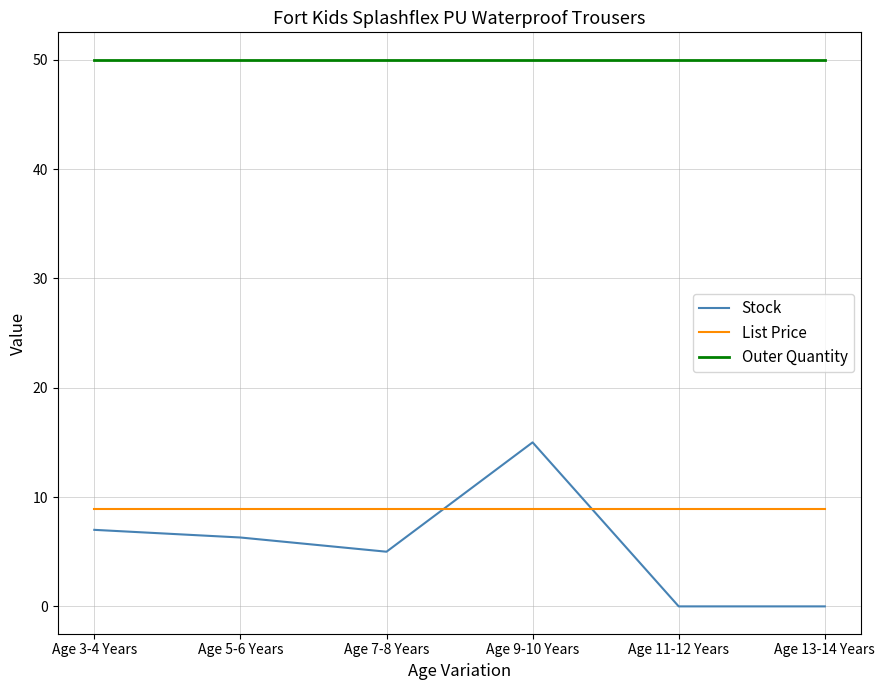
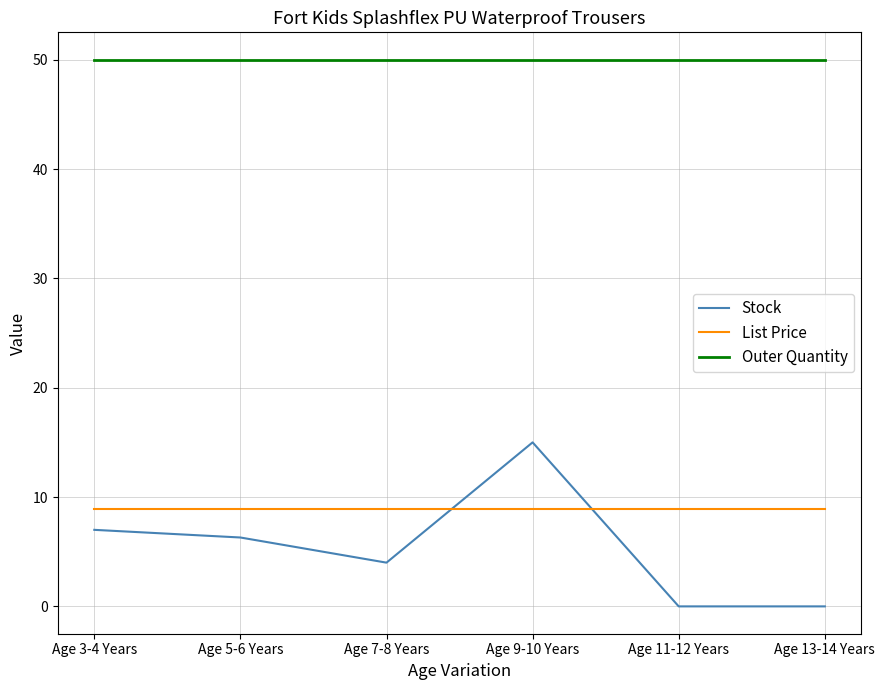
  {
    "Stock": {
      "Age 3-4 Years": 7,
      "Age 5-6 Years": 6.3,
-     "Age 7-8 Years": 5,
+     "Age 7-8 Years": 4,
      "Age 9-10 Years": 15,
      "Age 11-12 Years": 0,
      "Age 13-14 Years": 0
    },
    "List Price": {
      "Age 3-4 Years": 9,
      "Age 5-6 Years": 9,
      "Age 7-8 Years": 9,
      "Age 9-10 Years": 9,
      "Age 11-12 Years": 9,
      "Age 13-14 Years": 9
    },
    "Outer Quantity": {
      "Age 3-4 Years": 50,
      "Age 5-6 Years": 50,
      "Age 7-8 Years": 50,
      "Age 9-10 Years": 50,
      "Age 11-12 Years": 50,
      "Age 13-14 Years": 50
    }
  }
